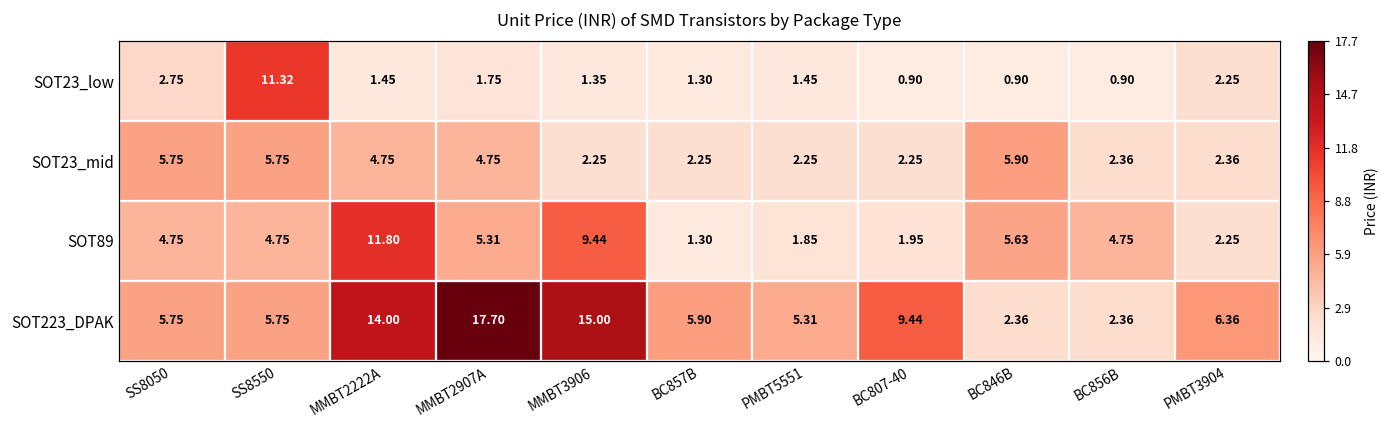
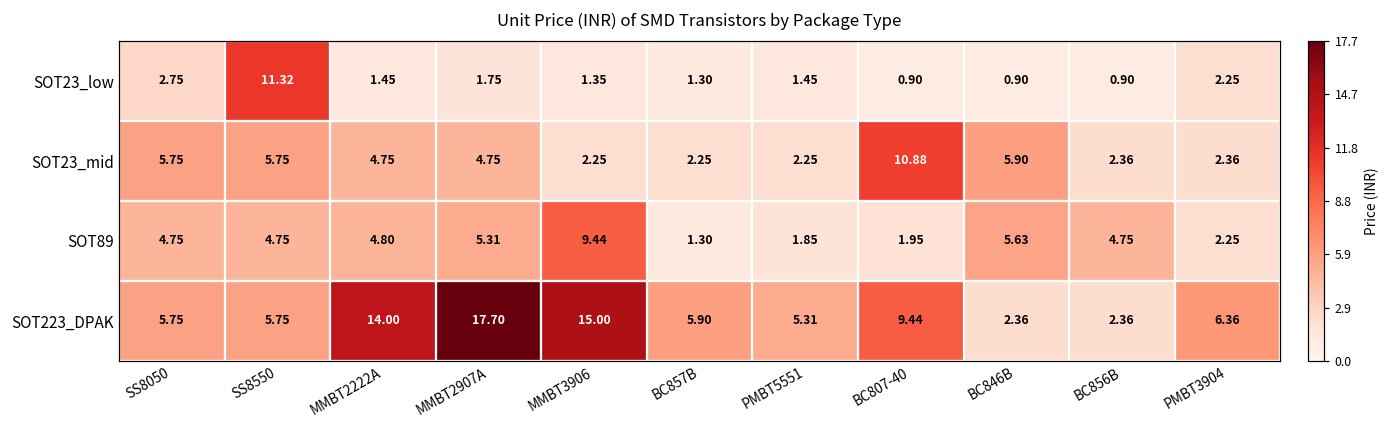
  {
    "SOT23_low": {
      "SS8050": 2.75,
      "SS8550": 11.32,
      "MMBT2222A": 1.45,
      "MMBT2907A": 1.75,
      "MMBT3906": 1.35,
      "BC857B": 1.30,
      "PMBT5551": 1.45,
      "BC807-40": 0.90,
      "BC846B": 0.90,
      "BC856B": 0.90,
      "PMBT3904": 2.25
    },
    "SOT23_mid": {
      "SS8050": 5.75,
      "SS8550": 5.75,
      "MMBT2222A": 4.75,
      "MMBT2907A": 4.75,
      "MMBT3906": 2.25,
      "BC857B": 2.25,
      "PMBT5551": 2.25,
-     "BC807-40": 2.25,
+     "BC807-40": 10.88,
      "BC846B": 5.90,
      "BC856B": 2.36,
      "PMBT3904": 2.36
    },
    "SOT89": {
      "SS8050": 4.75,
      "SS8550": 4.75,
-     "MMBT2222A": 11.80,
+     "MMBT2222A": 4.80,
      "MMBT2907A": 5.31,
      "MMBT3906": 9.44,
      "BC857B": 1.30,
      "PMBT5551": 1.85,
      "BC807-40": 1.95,
      "BC846B": 5.63,
      "BC856B": 4.75,
      "PMBT3904": 2.25
    },
    "SOT223_DPAK": {
      "SS8050": 5.75,
      "SS8550": 5.75,
      "MMBT2222A": 14.00,
      "MMBT2907A": 17.70,
      "MMBT3906": 15.00,
      "BC857B": 5.90,
      "PMBT5551": 5.31,
      "BC807-40": 9.44,
      "BC846B": 2.36,
      "BC856B": 2.36,
      "PMBT3904": 6.36
    }
  }
